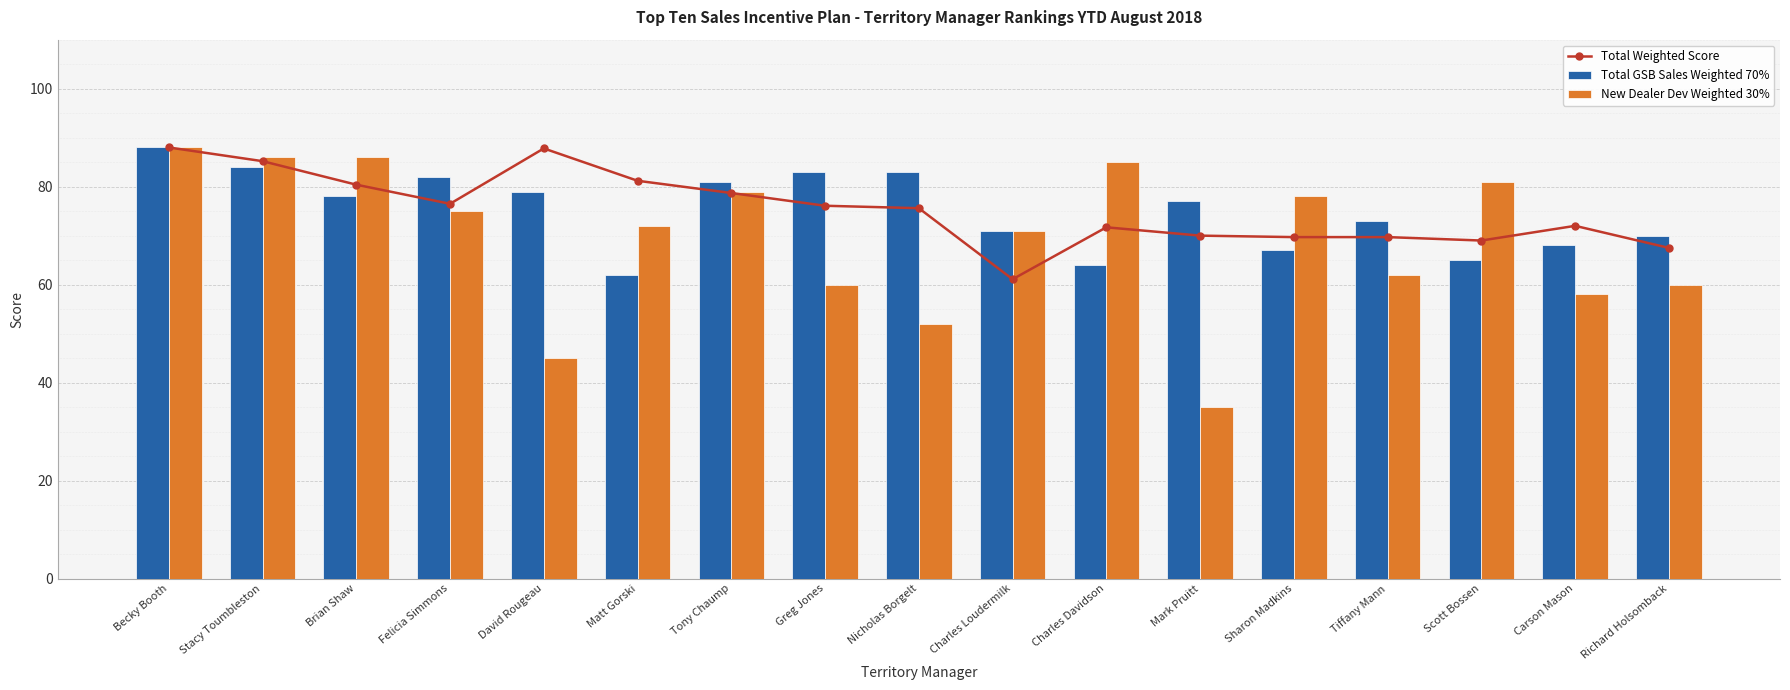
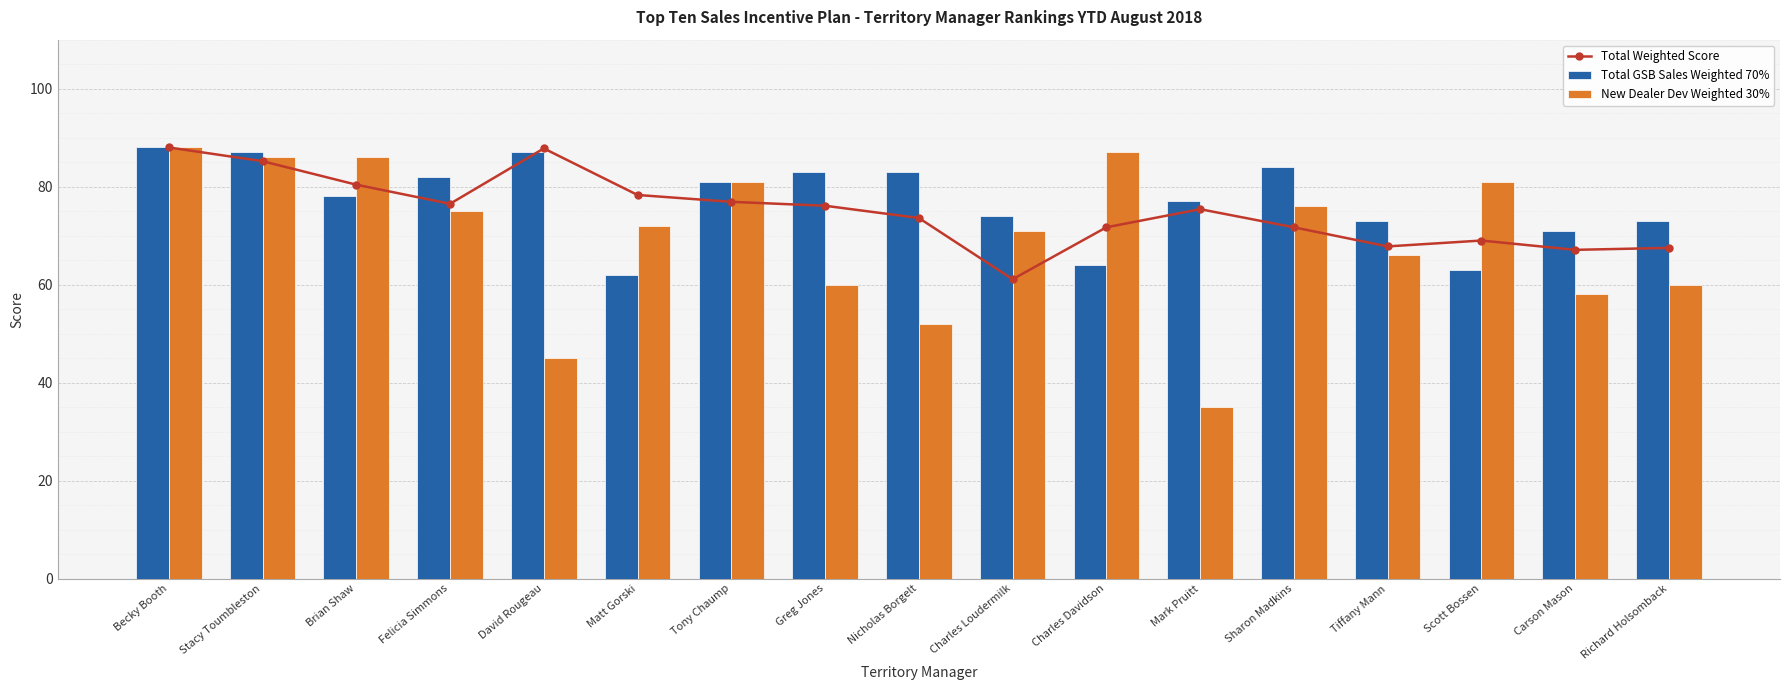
  {
    "Total GSB Sales Weighted 70%": {
      "Becky Booth": 88,
-     "Stacy Toumbleston": 84,
+     "Stacy Toumbleston": 87,
      "Brian Shaw": 78,
      "Felicia Simmons": 82,
-     "David Rougeau": 79,
+     "David Rougeau": 87,
      "Matt Gorski": 62,
      "Tony Chaump": 81,
      "Greg Jones": 83,
      "Nicholas Borgelt": 83,
-     "Charles Loudermilk": 71,
+     "Charles Loudermilk": 74,
      "Charles Davidson": 64,
      "Mark Pruitt": 77,
-     "Sharon Madkins": 67,
+     "Sharon Madkins": 84,
      "Tiffany Mann": 73,
-     "Scott Bossen": 65,
-     "Carson Mason": 68,
-     "Richard Holsomback": 70
+     "Scott Bossen": 63,
+     "Carson Mason": 71,
+     "Richard Holsomback": 73
    },
    "Total Weighted Score": {
      "Becky Booth": 88,
      "Stacy Toumbleston": 85,
      "Brian Shaw": 80,
      "Felicia Simmons": 77,
      "David Rougeau": 88,
-     "Matt Gorski": 81,
-     "Tony Chaump": 79,
+     "Matt Gorski": 78,
+     "Tony Chaump": 77,
      "Greg Jones": 76,
-     "Nicholas Borgelt": 76,
+     "Nicholas Borgelt": 74,
      "Charles Loudermilk": 61,
      "Charles Davidson": 72,
-     "Mark Pruitt": 70,
-     "Sharon Madkins": 70,
-     "Tiffany Mann": 70,
+     "Mark Pruitt": 75,
+     "Sharon Madkins": 72,
+     "Tiffany Mann": 68,
      "Scott Bossen": 69,
-     "Carson Mason": 72,
+     "Carson Mason": 67,
      "Richard Holsomback": 68
    },
    "New Dealer Dev Weighted 30%": {
      "Becky Booth": 88,
      "Stacy Toumbleston": 86,
      "Brian Shaw": 86,
      "Felicia Simmons": 75,
      "David Rougeau": 45,
      "Matt Gorski": 72,
-     "Tony Chaump": 79,
+     "Tony Chaump": 81,
      "Greg Jones": 60,
      "Nicholas Borgelt": 52,
      "Charles Loudermilk": 71,
-     "Charles Davidson": 85,
+     "Charles Davidson": 87,
      "Mark Pruitt": 35,
-     "Sharon Madkins": 78,
-     "Tiffany Mann": 62,
+     "Sharon Madkins": 76,
+     "Tiffany Mann": 66,
      "Scott Bossen": 81,
      "Carson Mason": 58,
      "Richard Holsomback": 60
    }
  }
